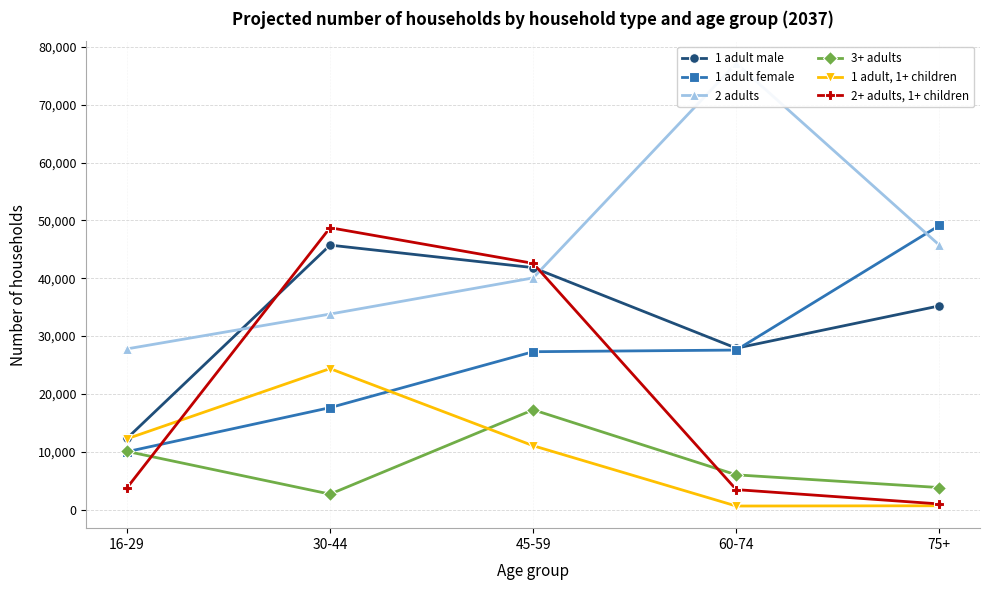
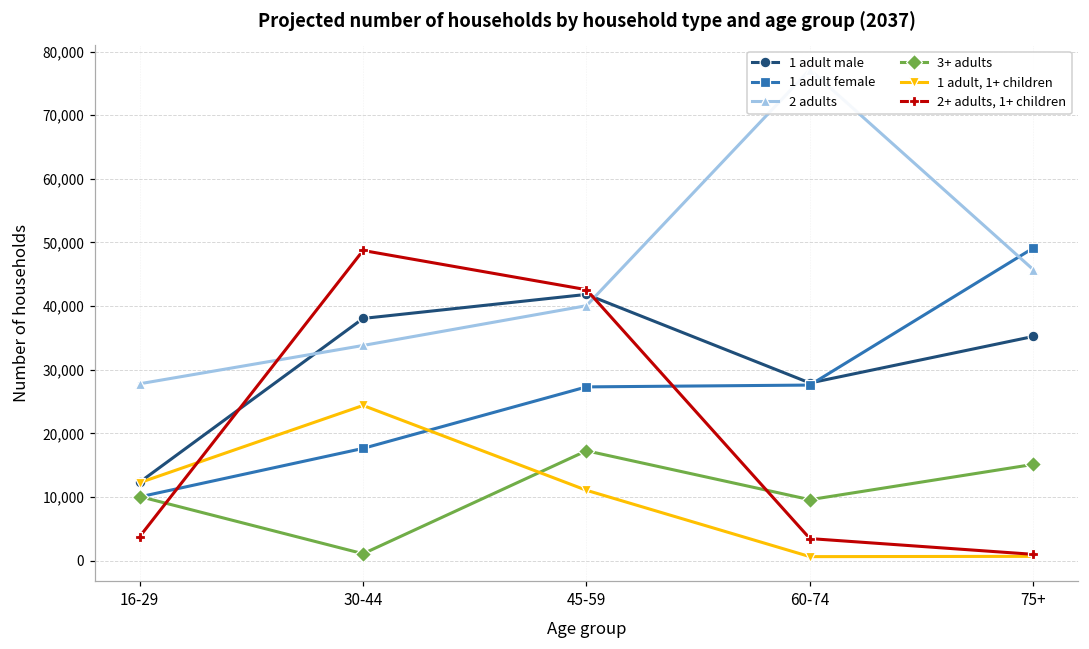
  {
    "1 adult male": {
-     "30-44": "46,000",
+     "30-44": "38,000",
      "45-59": "42,000",
      "75+": "35,000"
    },
    "1 adult female": {
      "30-44": "18,000",
      "45-59": "27,000",
      "75+": "49,000"
    },
    "2 adults": {
      "16-29": "28,000",
      "30-44": "34,000",
      "45-59": "40,000",
      "75+": "46,000"
    },
    "3+ adults": {
-     "30-44": "3,000",
+     "30-44": "1,000",
      "45-59": "17,000",
-     "60-74": "6,000",
-     "75+": "4,000"
+     "60-74": "10,000",
+     "75+": "15,000"
    },
    "1 adult, 1+ children": {
      "30-44": "24,000",
      "45-59": "11,000",
      "60-74": "1,000"
    },
    "2+ adults, 1+ children": {
      "16-29": "4,000",
      "30-44": "49,000",
      "45-59": "43,000",
      "60-74": "3,000"
    }
  }
